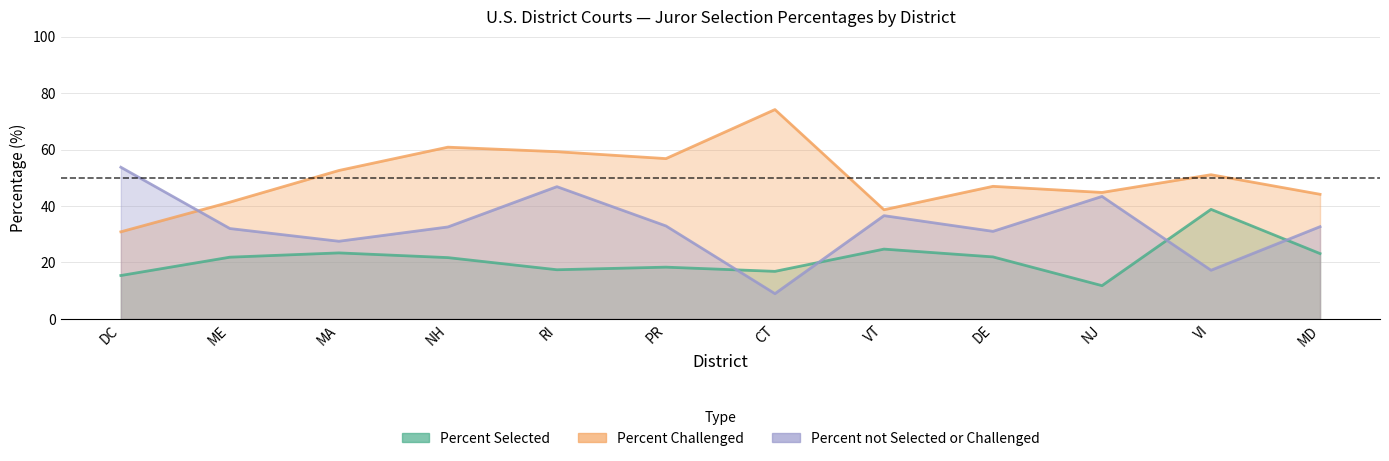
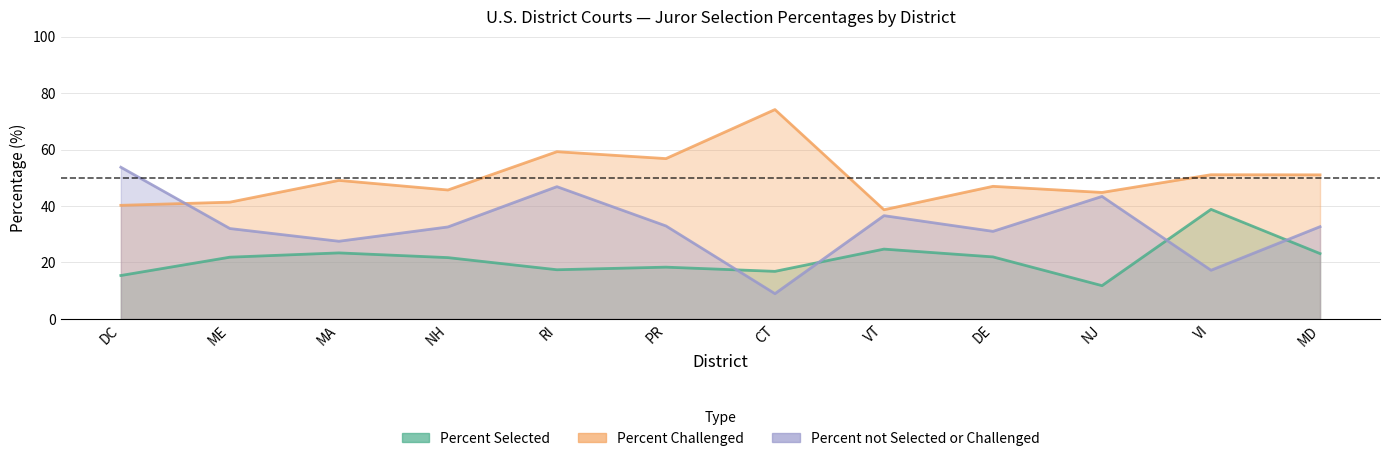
  {
    "Percent Challenged": {
-     "DC": 31,
+     "DC": 40,
      "ME": 41,
-     "MA": 53,
-     "NH": 61,
+     "MA": 49,
+     "NH": 46,
      "RI": 59,
      "PR": 57,
      "CT": 74,
      "VT": 39,
      "DE": 47,
      "NJ": 45,
      "VI": 51,
-     "MD": 44
+     "MD": 51
    }
  }
